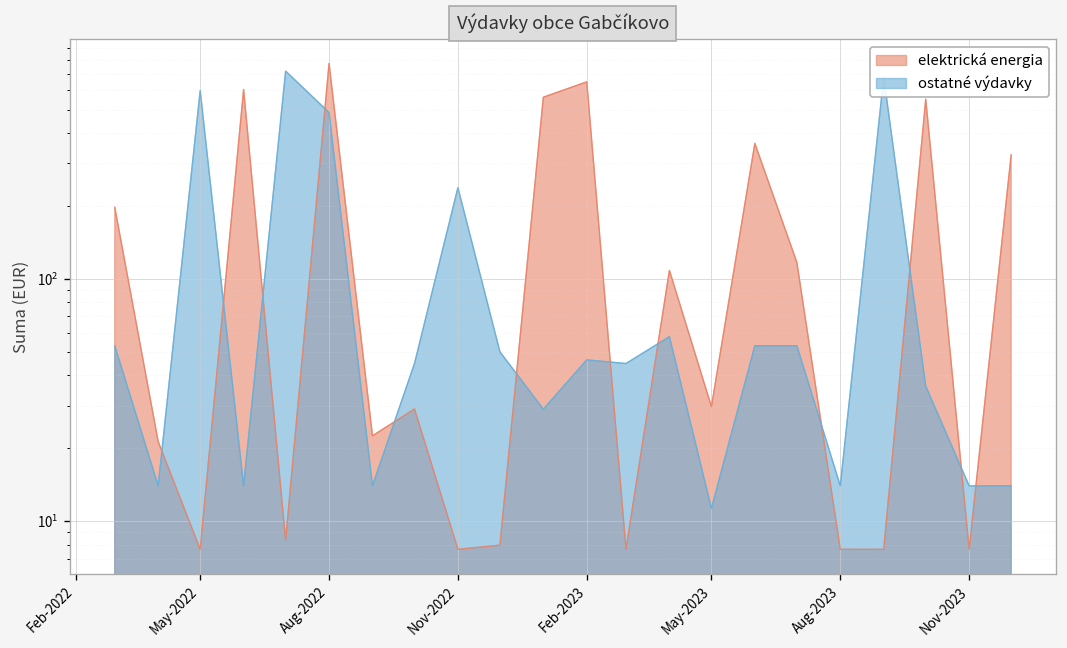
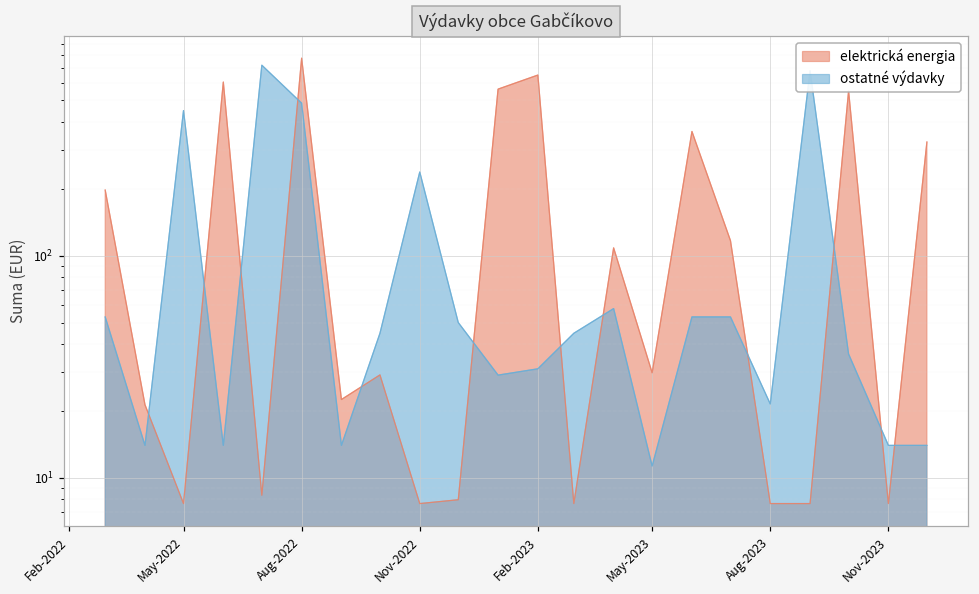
  {
    "elektrická energia": {
      "May-2022": 7.7,
      "Aug-2022": 770,
      "Nov-2022": 7.7,
      "Feb-2023": 650,
      "May-2023": 30,
      "Aug-2023": 7.7,
      "Nov-2023": 7.7
    },
    "ostatné výdavky": {
-     "May-2022": 600,
+     "May-2022": 450,
      "Aug-2022": 490,
      "Nov-2022": 240,
-     "Feb-2023": 46,
+     "Feb-2023": 31,
      "May-2023": 11,
-     "Aug-2023": 14,
+     "Aug-2023": 22,
      "Nov-2023": 14
    }
  }
